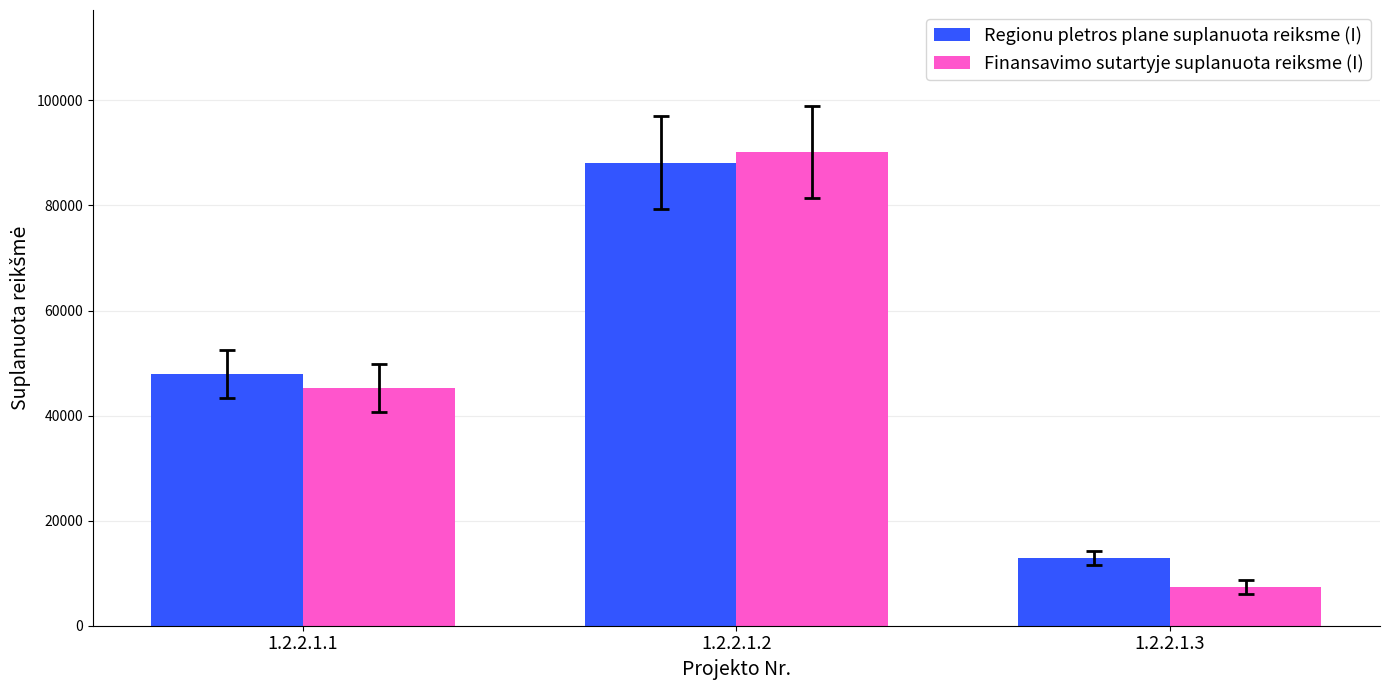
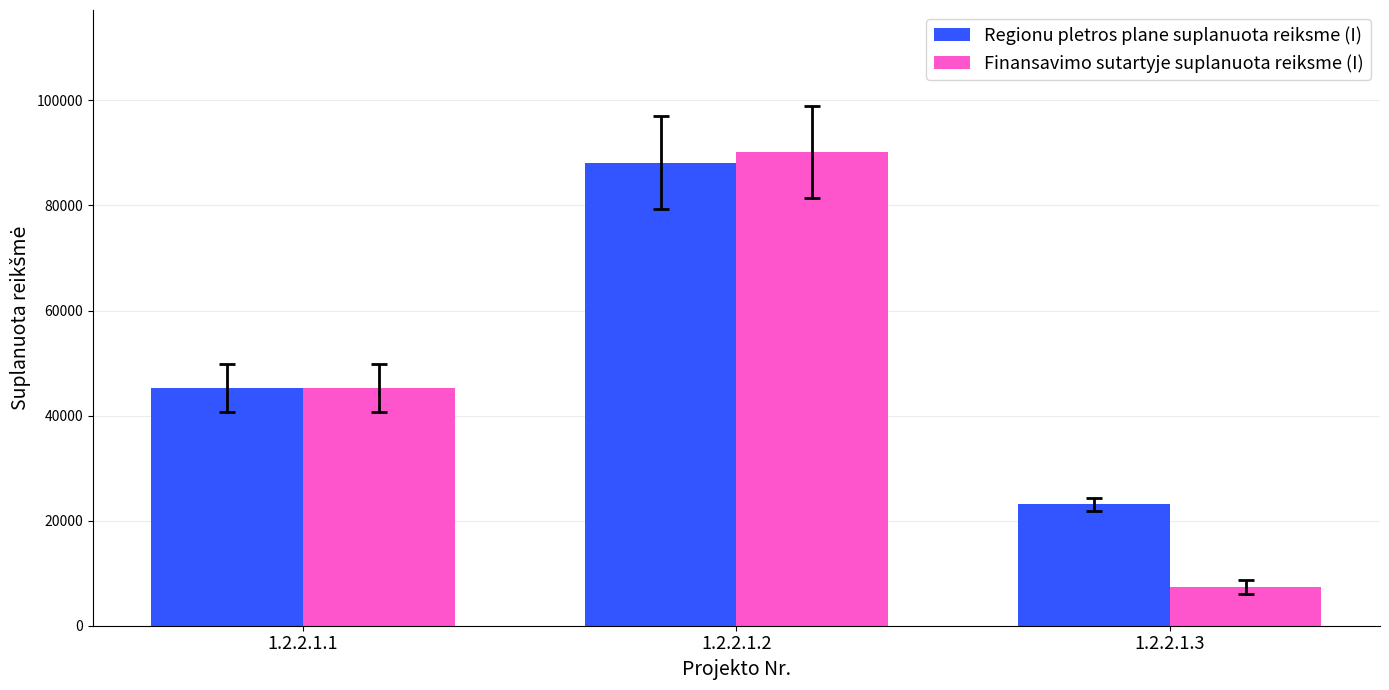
  {
    "Regionu pletros plane suplanuota reiksme (I)": {
-     "1.2.2.1.1": 48000,
+     "1.2.2.1.1": 45000,
      "1.2.2.1.2": 88000,
-     "1.2.2.1.3": 13000
+     "1.2.2.1.3": 23000
    },
    "Finansavimo sutartyje suplanuota reiksme (I)": {
      "1.2.2.1.1": 45000,
      "1.2.2.1.2": 90000,
      "1.2.2.1.3": 7000
    }
  }
